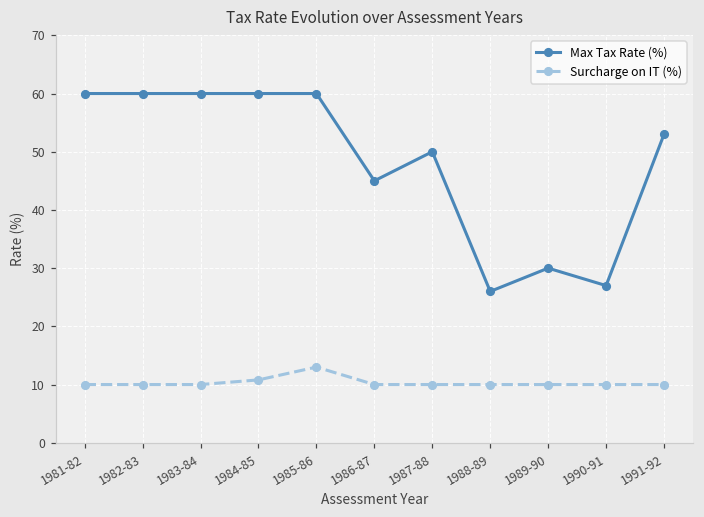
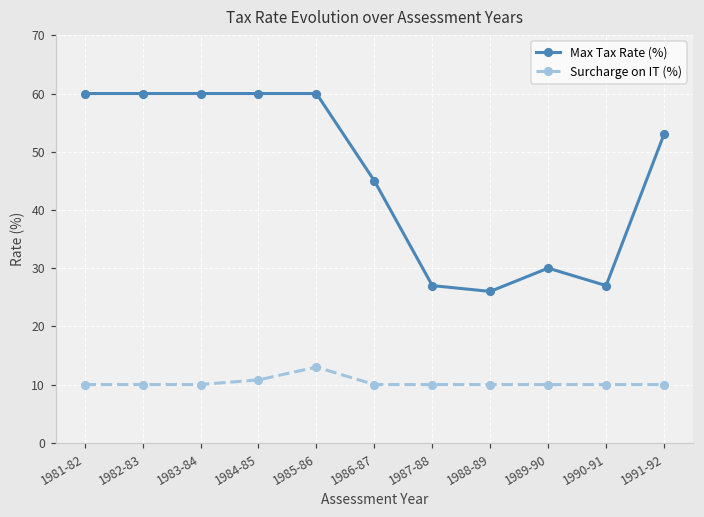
  {
    "Max Tax Rate (%)": {
      "1981-82": 60,
      "1982-83": 60,
      "1983-84": 60,
      "1984-85": 60,
      "1985-86": 60,
      "1986-87": 45,
-     "1987-88": 50,
+     "1987-88": 27,
      "1988-89": 26,
      "1989-90": 30,
      "1990-91": 27,
      "1991-92": 53
    },
    "Surcharge on IT (%)": {
      "1981-82": 10,
      "1982-83": 10,
      "1983-84": 10,
      "1984-85": 11,
      "1985-86": 13,
      "1986-87": 10,
      "1987-88": 10,
      "1988-89": 10,
      "1989-90": 10,
      "1990-91": 10,
      "1991-92": 10
    }
  }
